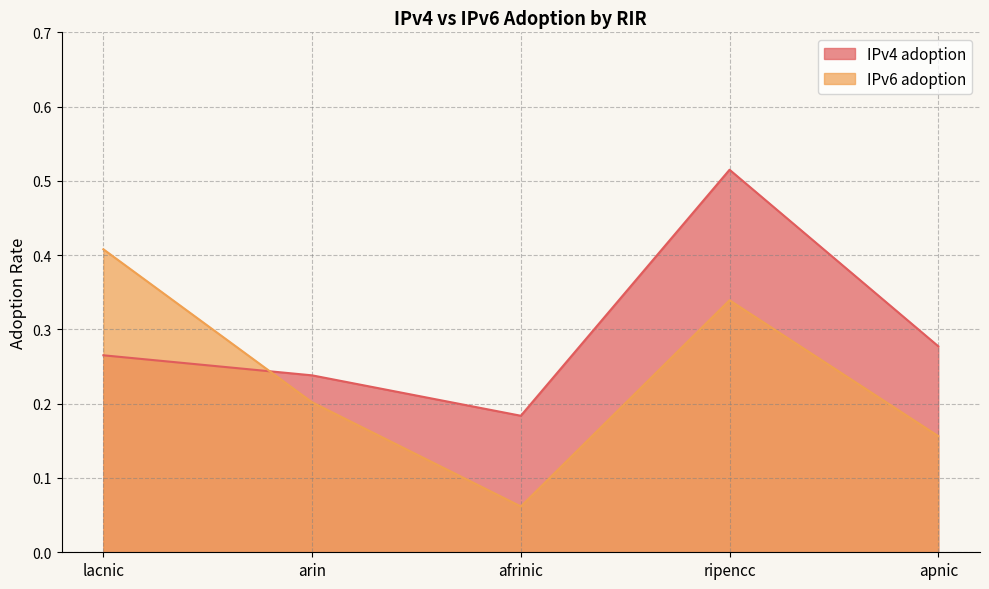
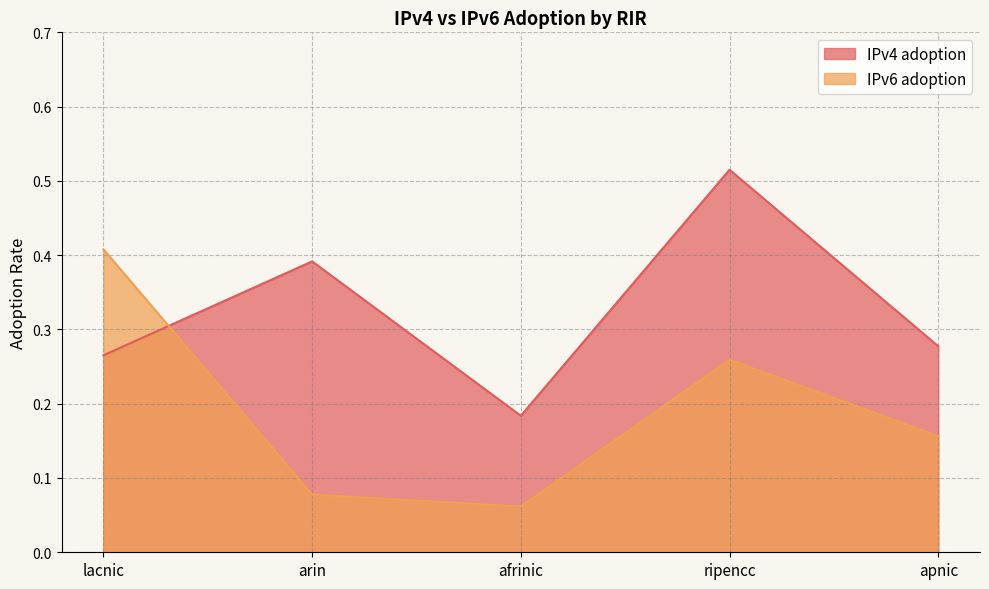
  {
    "IPv4 adoption": {
      "lacnic": 0.27,
-     "arin": 0.24,
+     "arin": 0.39,
      "afrinic": 0.18,
      "ripencc": 0.52,
      "apnic": 0.28
    },
    "IPv6 adoption": {
      "lacnic": 0.41,
-     "arin": 0.20,
+     "arin": 0.08,
      "afrinic": 0.06,
-     "ripencc": 0.34,
+     "ripencc": 0.26,
      "apnic": 0.16
    }
  }
